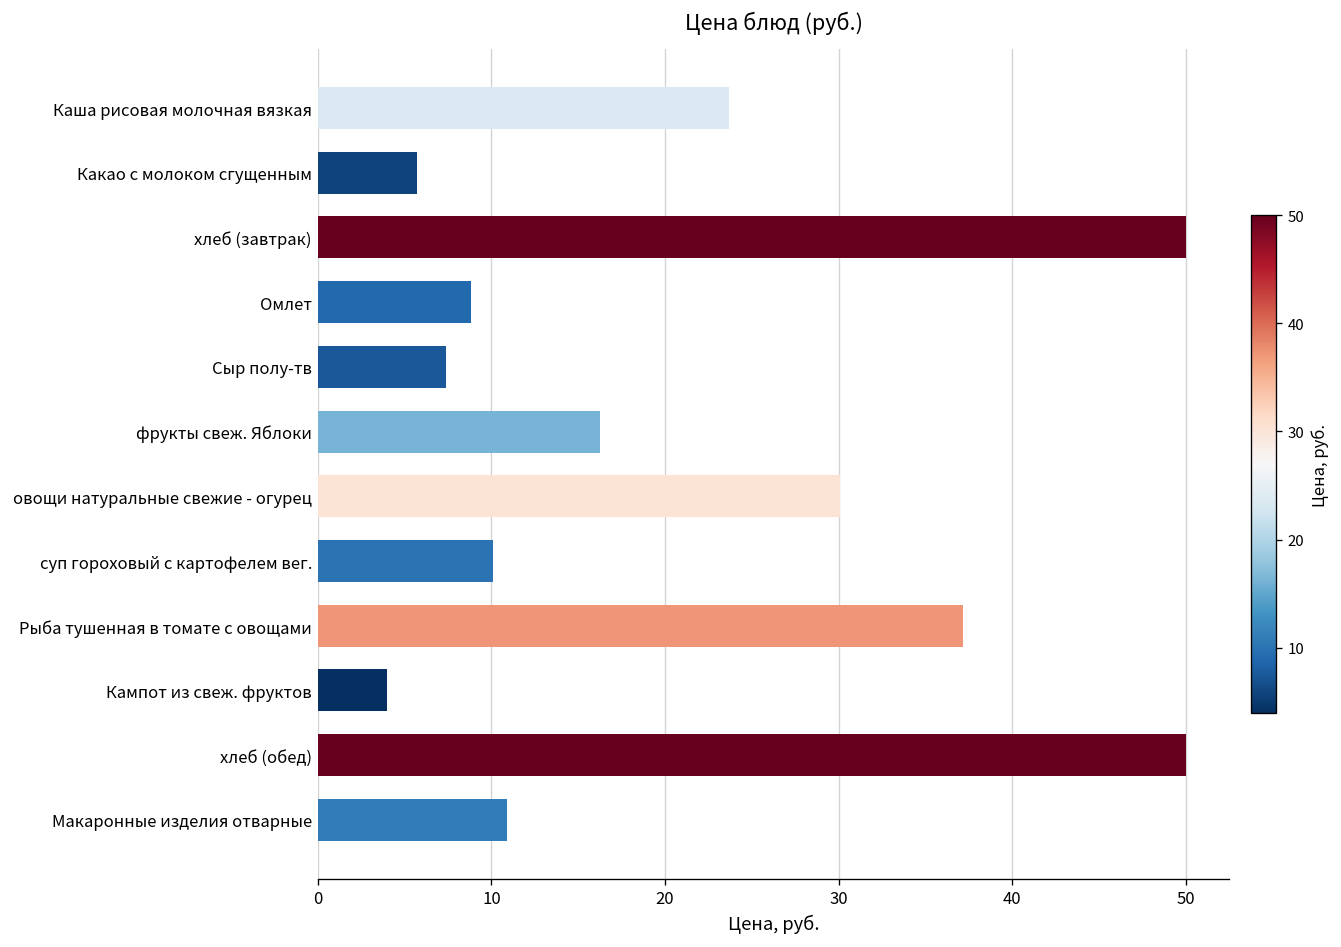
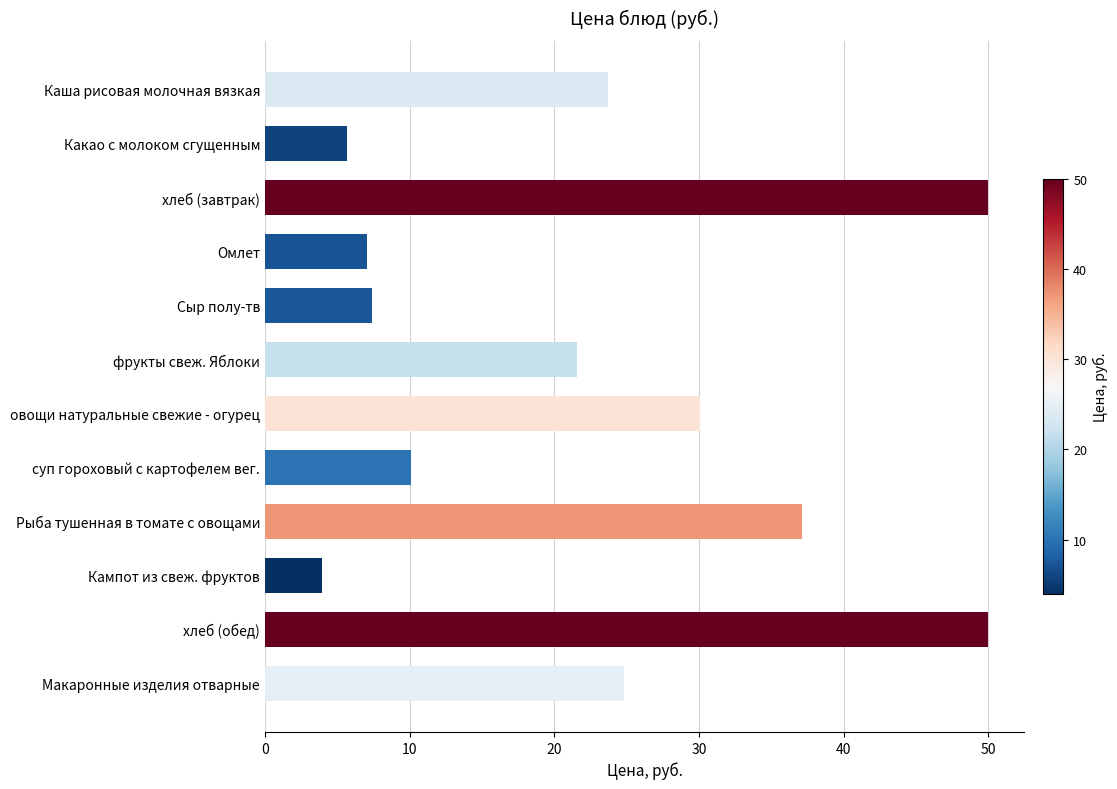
  {
    "Каша рисовая молочная вязкая": 23.7,
    "Какао с молоком сгущенным": 5.7,
    "хлеб (завтрак)": 50.0,
-   "Омлет": 8.8,
+   "Омлет": 7.0,
    "Сыр полу-тв": 7.4,
-   "фрукты свеж. Яблоки": 16.3,
+   "фрукты свеж. Яблоки": 21.6,
    "овощи натуральные свежие - огурец": 30.1,
    "суп гороховый с картофелем вег.": 10.1,
    "Рыба тушенная в томате с овощами": 37.2,
    "Кампот из свеж. фруктов": 4.0,
    "хлеб (обед)": 50.0,
-   "Макаронные изделия отварные": 10.9
+   "Макаронные изделия отварные": 24.8
  }
